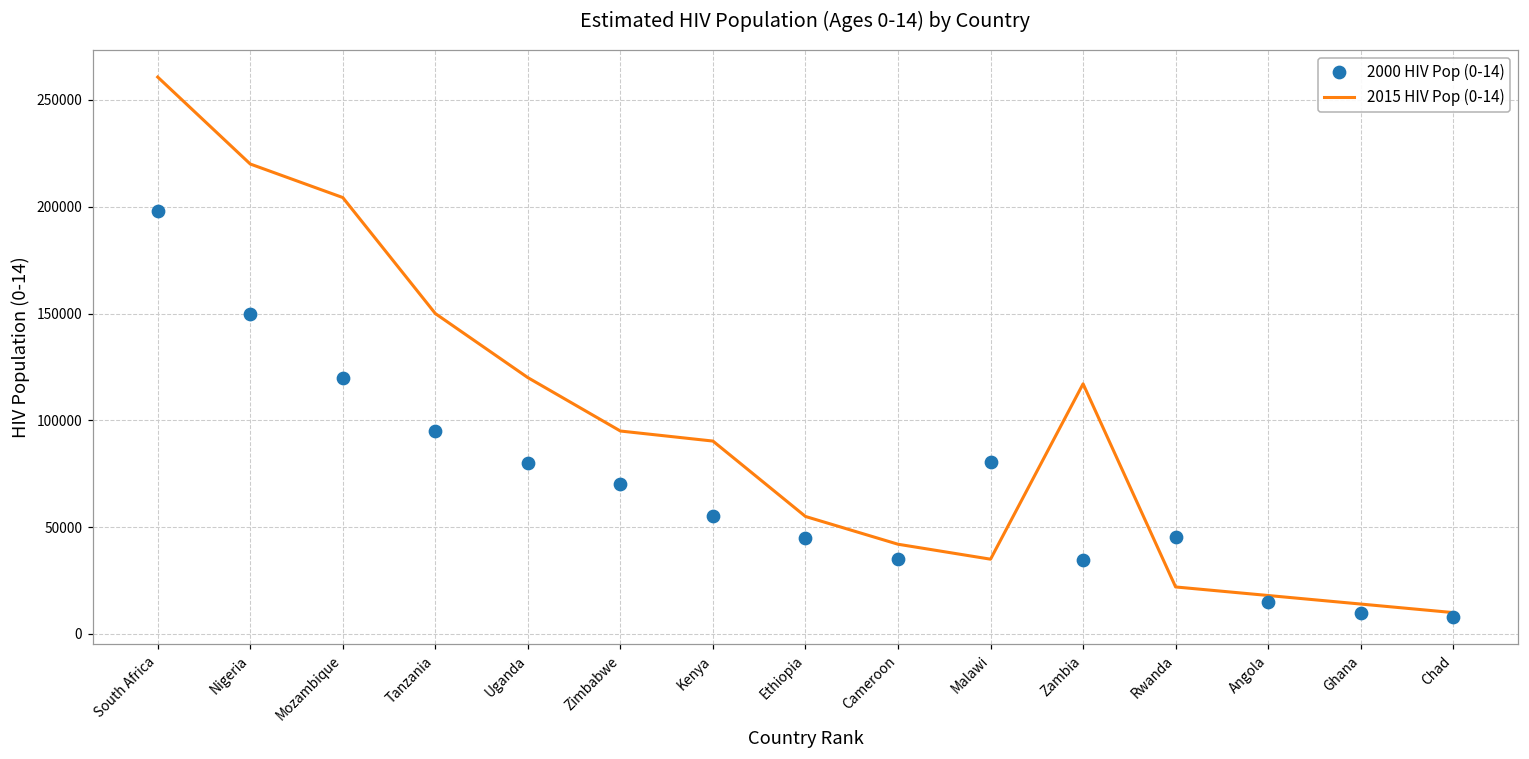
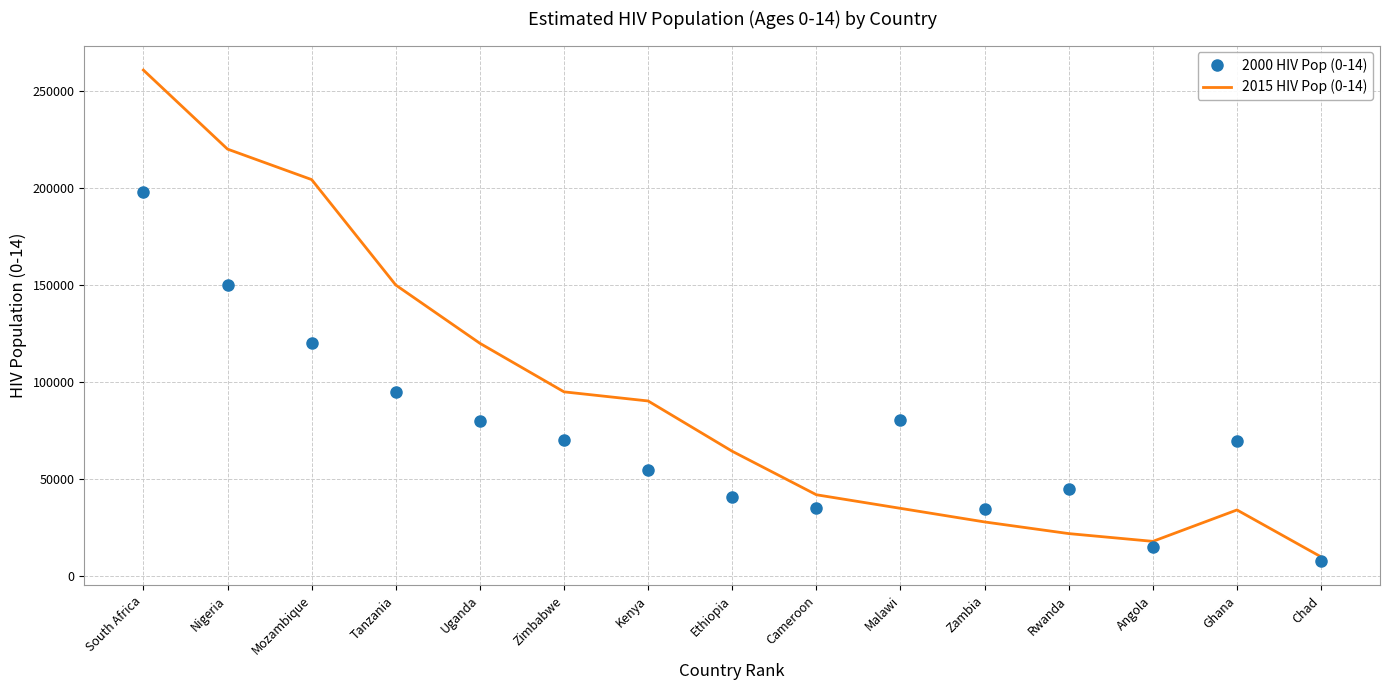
  {
    "2000 HIV Pop (0-14)": {
      "South Africa": 198000,
      "Nigeria": 150000,
      "Mozambique": 120000,
      "Tanzania": 95000,
      "Uganda": 80000,
      "Zimbabwe": 70000,
      "Kenya": 55000,
-     "Ethiopia": 45000,
+     "Ethiopia": 41000,
      "Cameroon": 35000,
      "Malawi": 80000,
      "Zambia": 35000,
      "Rwanda": 45000,
      "Angola": 15000,
-     "Ghana": 10000,
+     "Ghana": 70000,
      "Chad": 8000
    },
    "2015 HIV Pop (0-14)": {
      "South Africa": 261000,
      "Nigeria": 220000,
      "Mozambique": 204000,
      "Tanzania": 150000,
      "Uganda": 120000,
      "Zimbabwe": 95000,
      "Kenya": 90000,
-     "Ethiopia": 55000,
+     "Ethiopia": 64000,
      "Cameroon": 42000,
      "Malawi": 35000,
-     "Zambia": 117000,
+     "Zambia": 28000,
      "Rwanda": 22000,
      "Angola": 18000,
-     "Ghana": 14000,
+     "Ghana": 34000,
      "Chad": 10000
    }
  }
